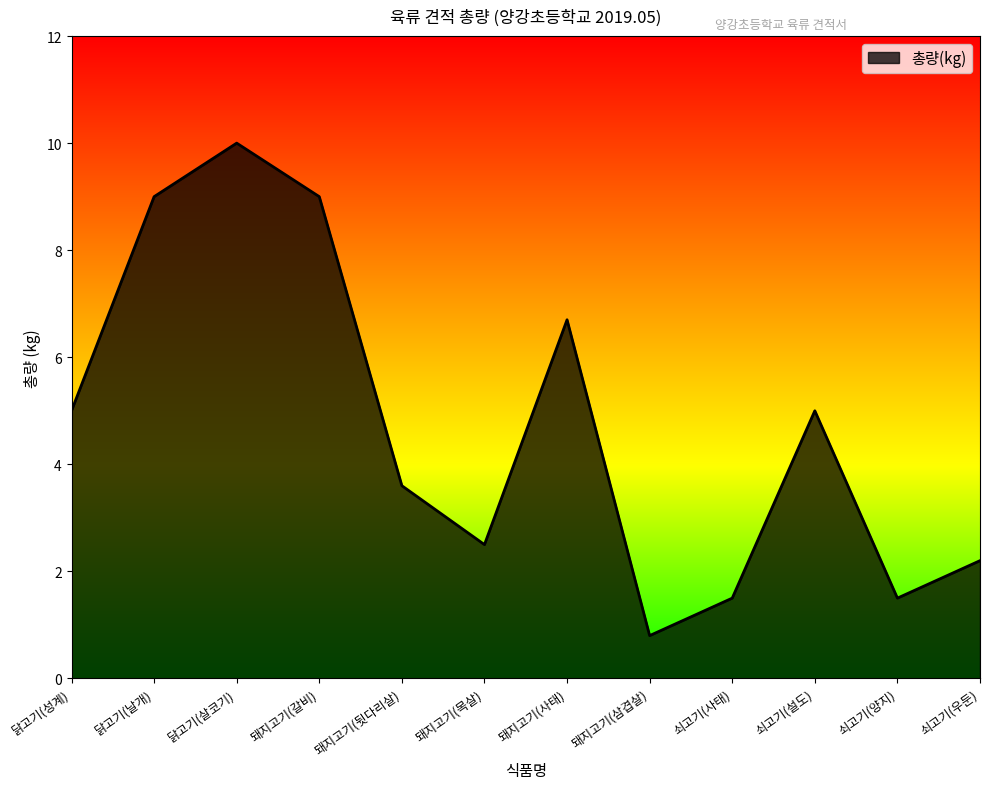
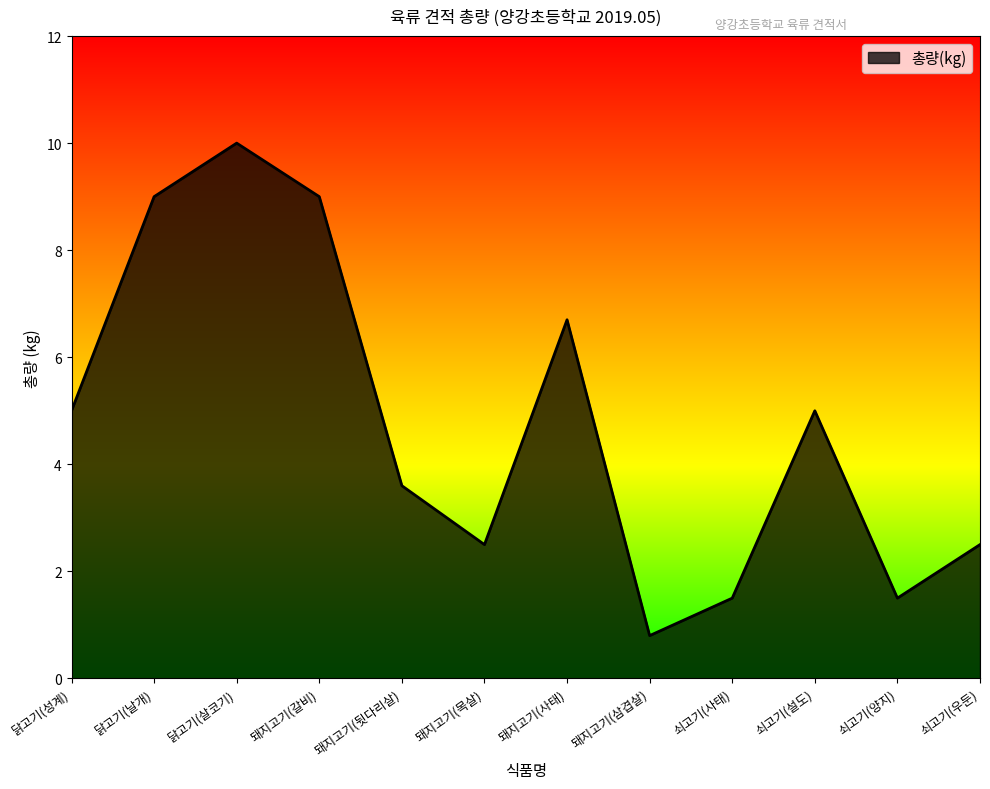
  {
    "닭고기(성계)": 5.0,
    "닭고기(날개)": 9.0,
    "닭고기(살코기)": 10.0,
    "돼지고기(갈비)": 9.0,
    "돼지고기(뒷다리살)": 3.6,
    "돼지고기(목살)": 2.5,
    "돼지고기(사태)": 6.7,
    "돼지고기(삼겹살)": 0.8,
    "쇠고기(사태)": 1.5,
    "쇠고기(설도)": 5.0,
    "쇠고기(양지)": 1.5,
-   "쇠고기(우둔)": 2.2
+   "쇠고기(우둔)": 2.5
  }
